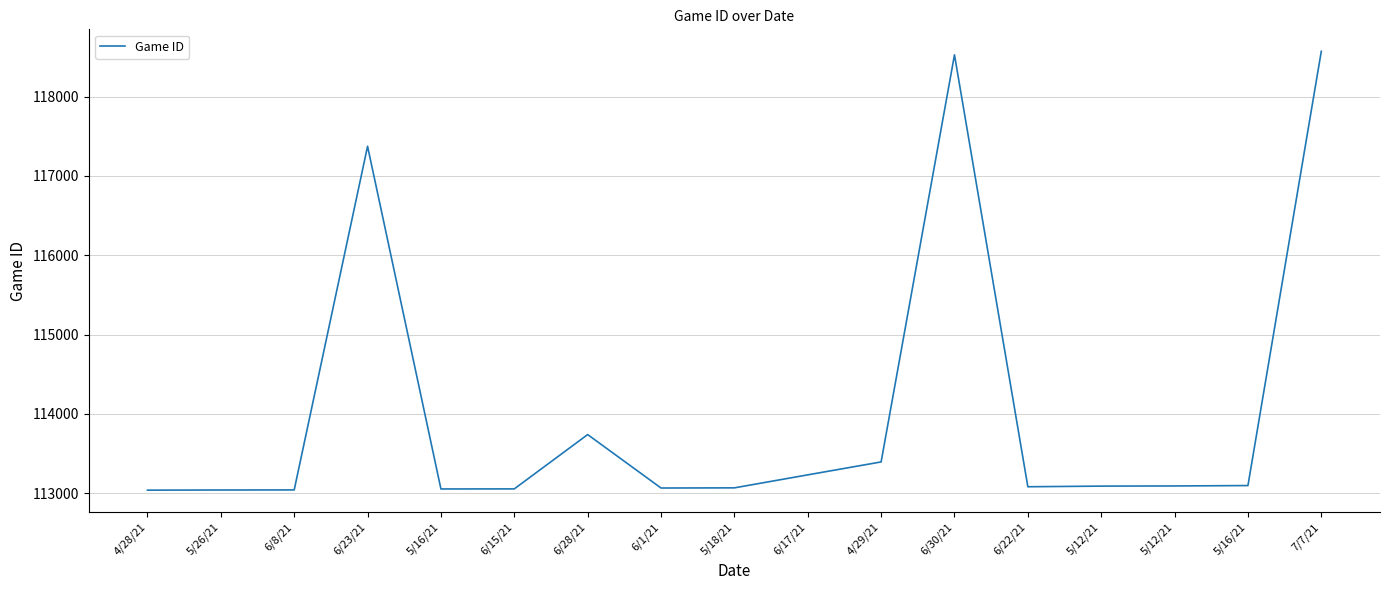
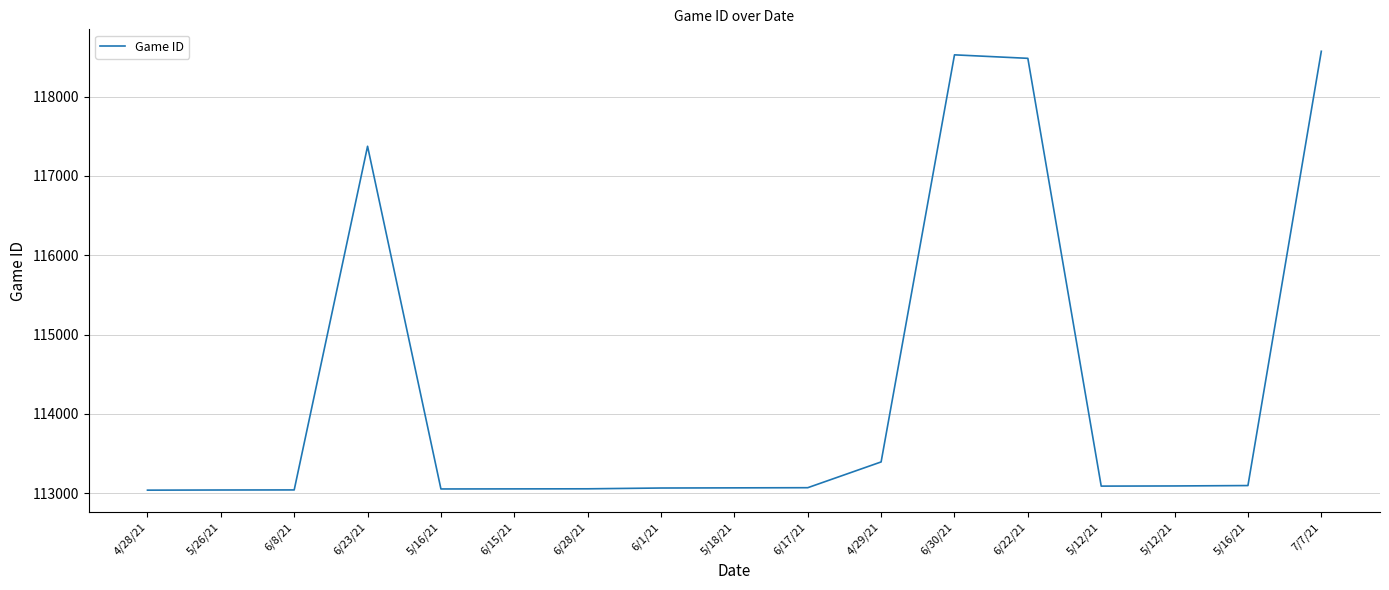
  {
    "4/28/21": 113000,
    "5/26/21": 113000,
    "6/8/21": 113000,
    "6/23/21": 117400,
    "6/15/21": 113100,
-   "6/28/21": 113700,
+   "6/28/21": 113100,
    "6/1/21": 113100,
    "5/18/21": 113100,
-   "6/17/21": 113200,
+   "6/17/21": 113100,
    "4/29/21": 113400,
    "6/30/21": 118500,
-   "6/22/21": 113100,
+   "6/22/21": 118500,
    "7/7/21": 118600
  }
